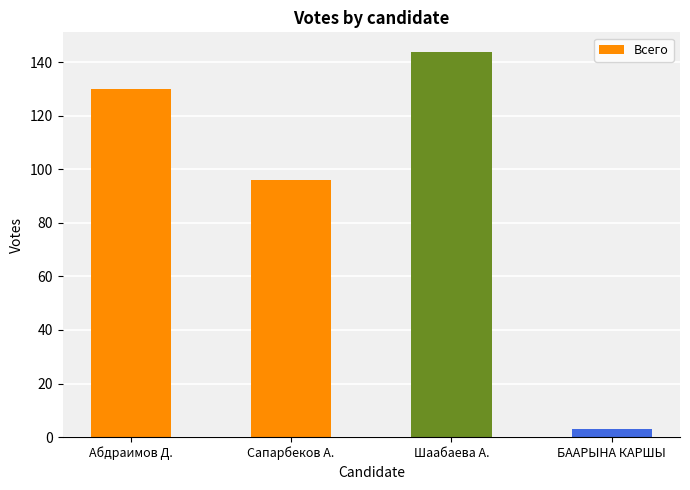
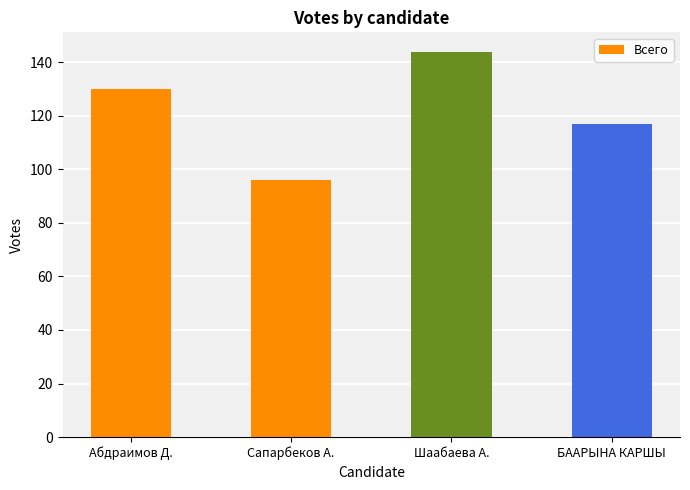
  {
    "Абдраимов Д.": 130,
    "Сапарбеков А.": 96,
    "Шаабаева А.": 144,
-   "БААРЫНА КАРШЫ": 3
+   "БААРЫНА КАРШЫ": 117
  }
